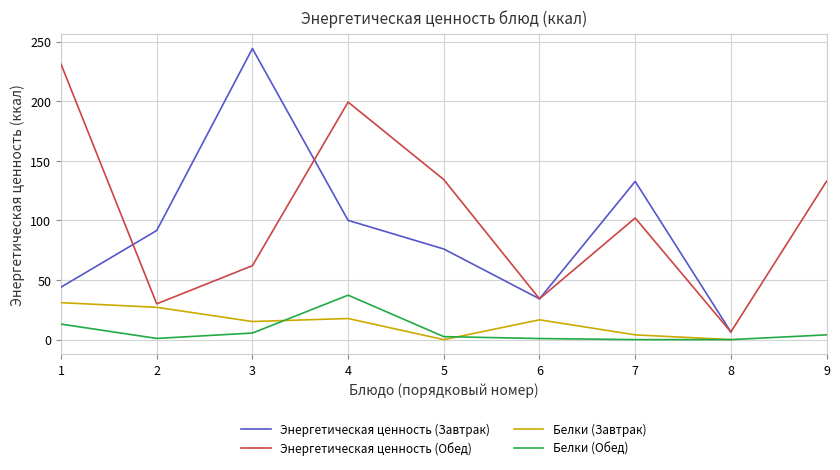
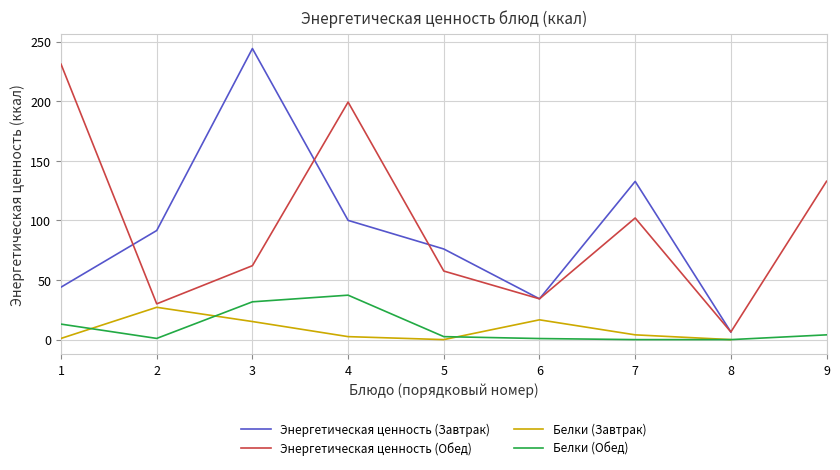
  {
    "Энергетическая ценность (Завтрак)": {
      "1": 44,
      "2": 92,
      "3": 244,
      "4": 100,
      "5": 76,
      "7": 133
    },
    "Энергетическая ценность (Обед)": {
      "1": 231,
      "2": 30,
      "3": 62,
      "4": 199,
-     "5": 134,
+     "5": 58,
      "7": 102,
      "9": 133
    },
    "Белки (Завтрак)": {
-     "1": 31,
+     "1": 1,
      "2": 27,
      "3": 15,
-     "4": 18,
+     "4": 3,
      "5": 0,
      "6": 17,
      "7": 4
    },
    "Белки (Обед)": {
      "1": 13,
      "2": 1,
-     "3": 6,
+     "3": 32,
      "4": 37,
      "5": 3,
      "6": 1,
      "7": 0,
      "9": 4
    }
  }
